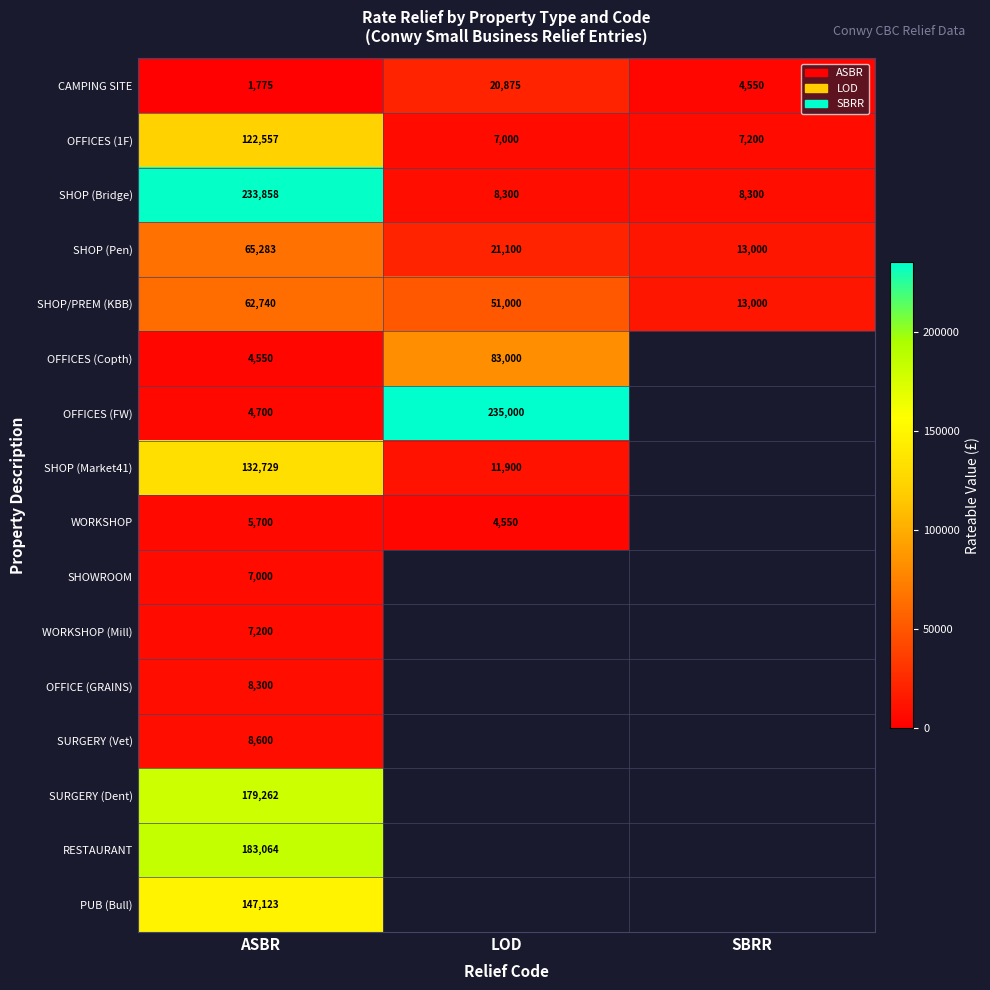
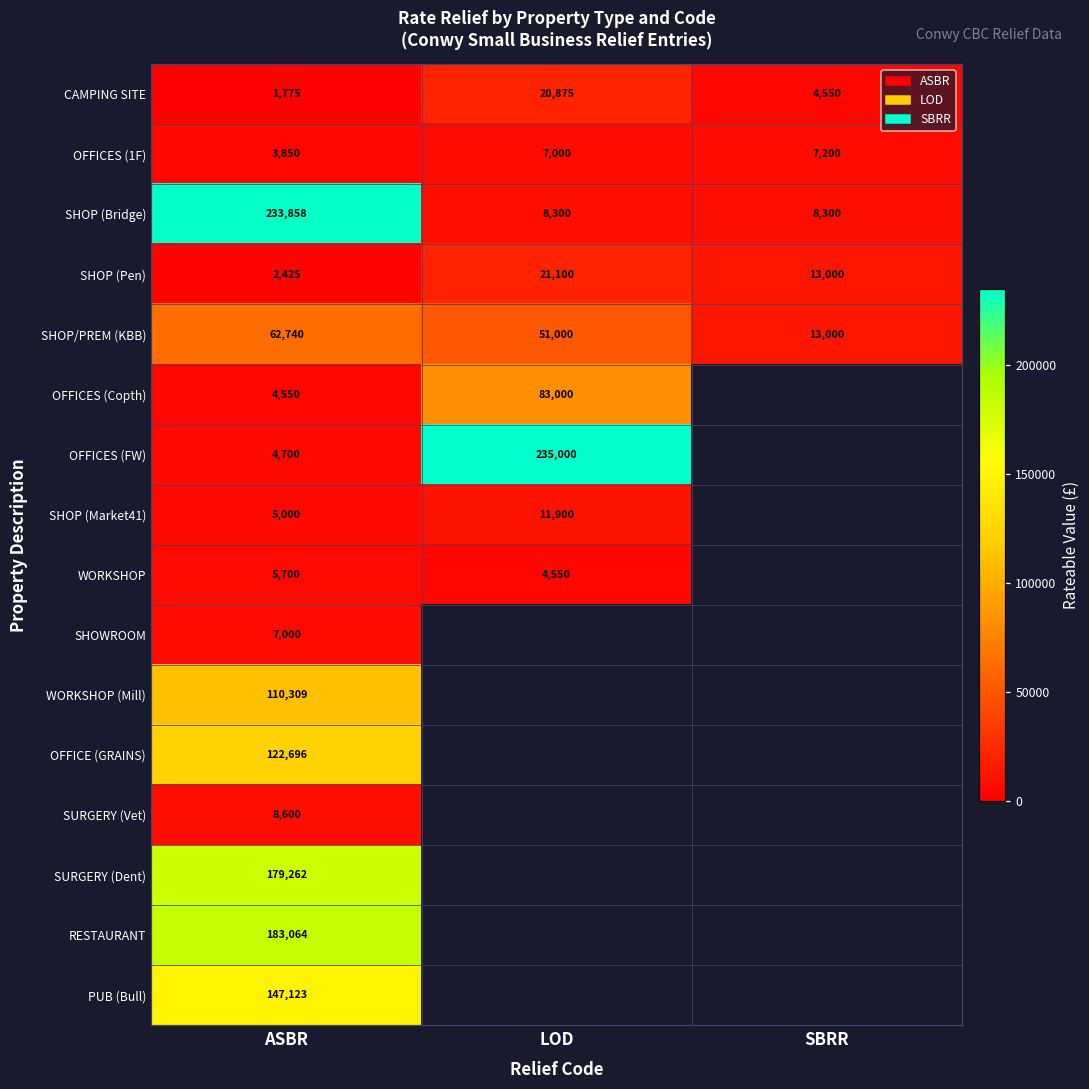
  {
    "CAMPING SITE": {
      "ASBR": "1,775",
      "LOD": "20,875",
      "SBRR": "4,550"
    },
    "OFFICES (1F)": {
-     "ASBR": "122,557",
+     "ASBR": "3,850",
      "LOD": "7,000",
      "SBRR": "7,200"
    },
    "SHOP (Bridge)": {
      "ASBR": "233,858",
      "LOD": "8,300",
      "SBRR": "8,300"
    },
    "SHOP (Pen)": {
-     "ASBR": "65,283",
+     "ASBR": "2,425",
      "LOD": "21,100",
      "SBRR": "13,000"
    },
    "SHOP/PREM (KBB)": {
      "ASBR": "62,740",
      "LOD": "51,000",
      "SBRR": "13,000"
    },
    "OFFICES (Copth)": {
      "ASBR": "4,550",
      "LOD": "83,000"
    },
    "OFFICES (FW)": {
      "ASBR": "4,700",
      "LOD": "235,000"
    },
    "SHOP (Market41)": {
-     "ASBR": "132,729",
+     "ASBR": "5,000",
      "LOD": "11,900"
    },
    "WORKSHOP": {
      "ASBR": "5,700",
      "LOD": "4,550"
    },
    "SHOWROOM": {
      "ASBR": "7,000"
    },
    "WORKSHOP (Mill)": {
-     "ASBR": "7,200"
+     "ASBR": "110,309"
    },
    "OFFICE (GRAINS)": {
-     "ASBR": "8,300"
+     "ASBR": "122,696"
    },
    "SURGERY (Vet)": {
      "ASBR": "8,600"
    },
    "SURGERY (Dent)": {
      "ASBR": "179,262"
    },
    "RESTAURANT": {
      "ASBR": "183,064"
    },
    "PUB (Bull)": {
      "ASBR": "147,123"
    }
  }
